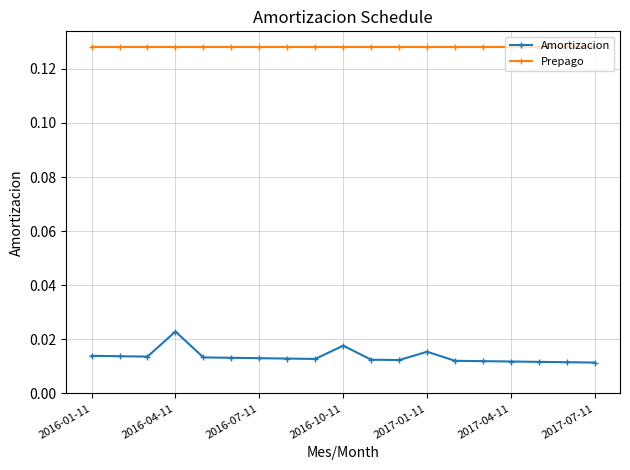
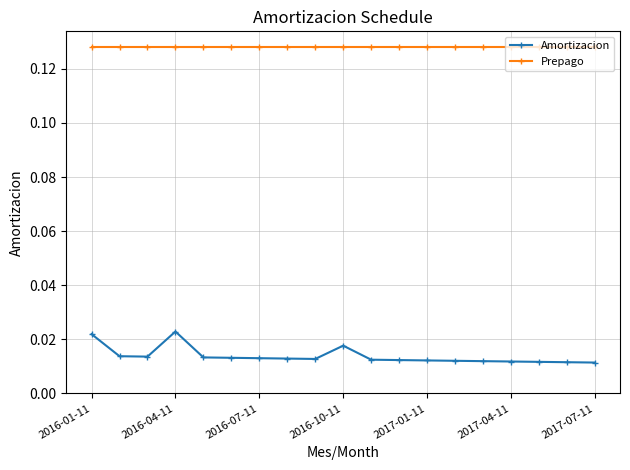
  {
    "Amortizacion": {
-     "2016-01-11": 0.014,
+     "2016-01-11": 0.022,
      "2016-04-11": 0.023,
      "2016-07-11": 0.013,
      "2016-10-11": 0.018,
-     "2017-01-11": 0.015,
+     "2017-01-11": 0.012,
      "2017-04-11": 0.012,
      "2017-07-11": 0.011
    },
    "Prepago": {
      "2016-01-11": 0.128,
      "2016-04-11": 0.128,
      "2016-07-11": 0.128,
      "2016-10-11": 0.128,
      "2017-01-11": 0.128
    }
  }
